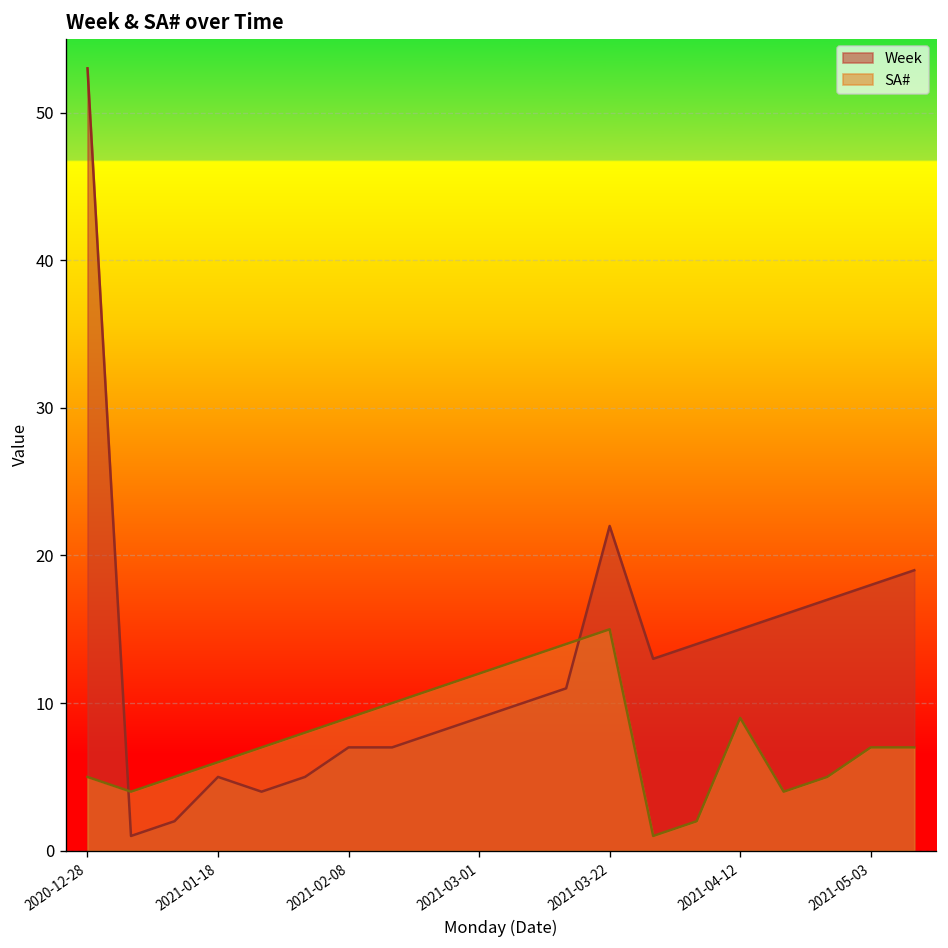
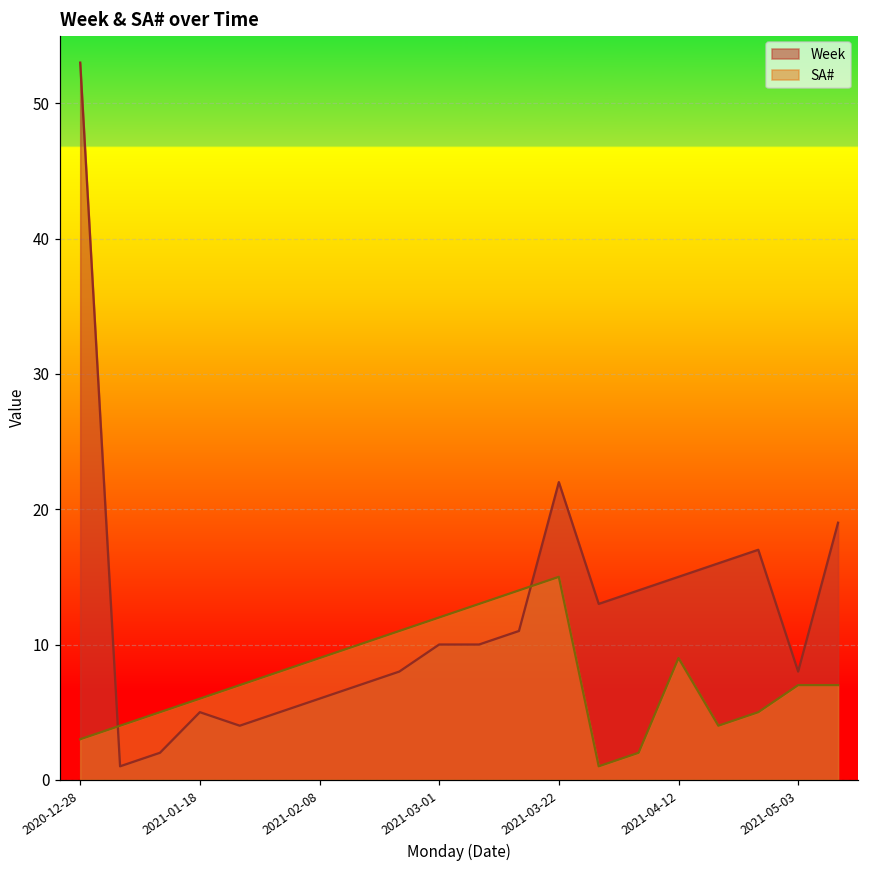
  {
    "Week": {
      "2020-12-28": 53,
      "2021-01-18": 5,
-     "2021-02-08": 7,
-     "2021-03-01": 9,
+     "2021-02-08": 6,
+     "2021-03-01": 10,
      "2021-03-22": 22,
      "2021-04-12": 15,
-     "2021-05-03": 18
+     "2021-05-03": 8
    },
    "SA#": {
-     "2020-12-28": 5,
+     "2020-12-28": 3,
      "2021-01-18": 6,
      "2021-02-08": 9,
      "2021-03-01": 12,
      "2021-03-22": 15,
      "2021-04-12": 9,
      "2021-05-03": 7
    }
  }
